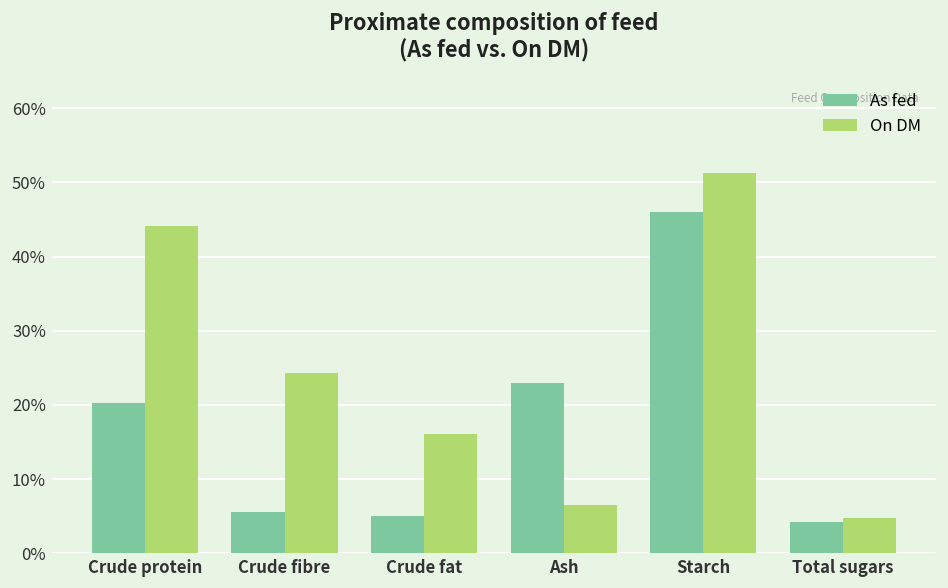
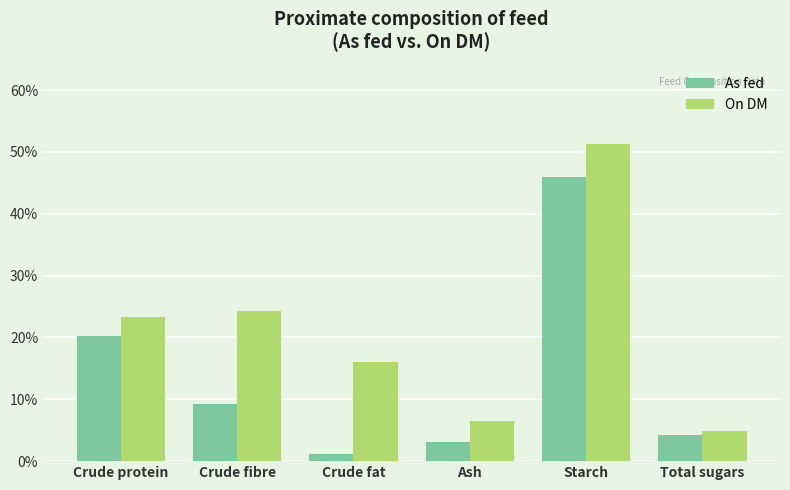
  {
    "As fed": {
      "Crude protein": "20%",
-     "Crude fibre": "6%",
-     "Crude fat": "5%",
-     "Ash": "23%",
+     "Crude fibre": "9%",
+     "Crude fat": "1%",
+     "Ash": "3%",
      "Starch": "46%",
      "Total sugars": "4%"
    },
    "On DM": {
-     "Crude protein": "44%",
+     "Crude protein": "23%",
      "Crude fibre": "24%",
      "Crude fat": "16%",
      "Ash": "7%",
      "Starch": "51%",
      "Total sugars": "5%"
    }
  }
